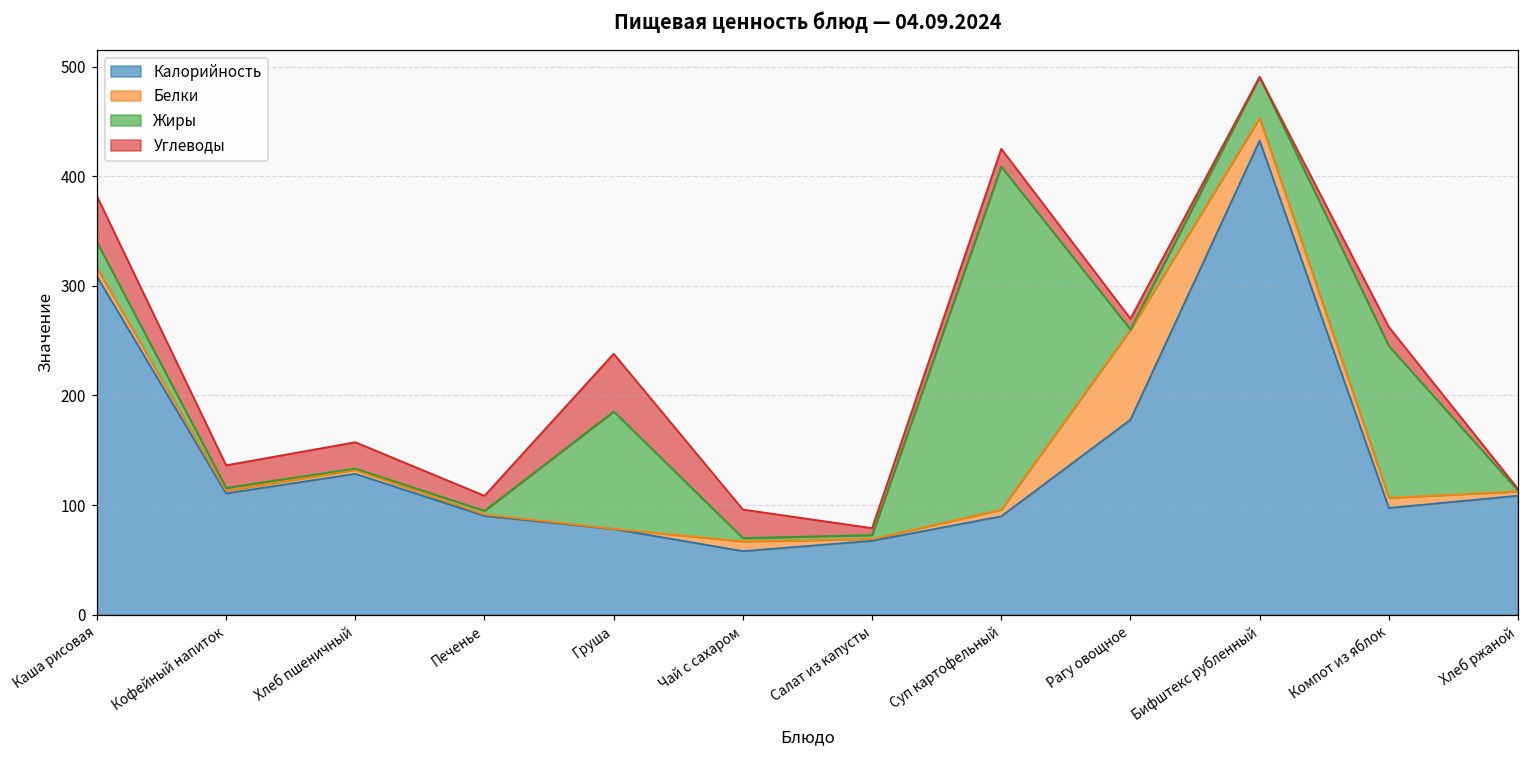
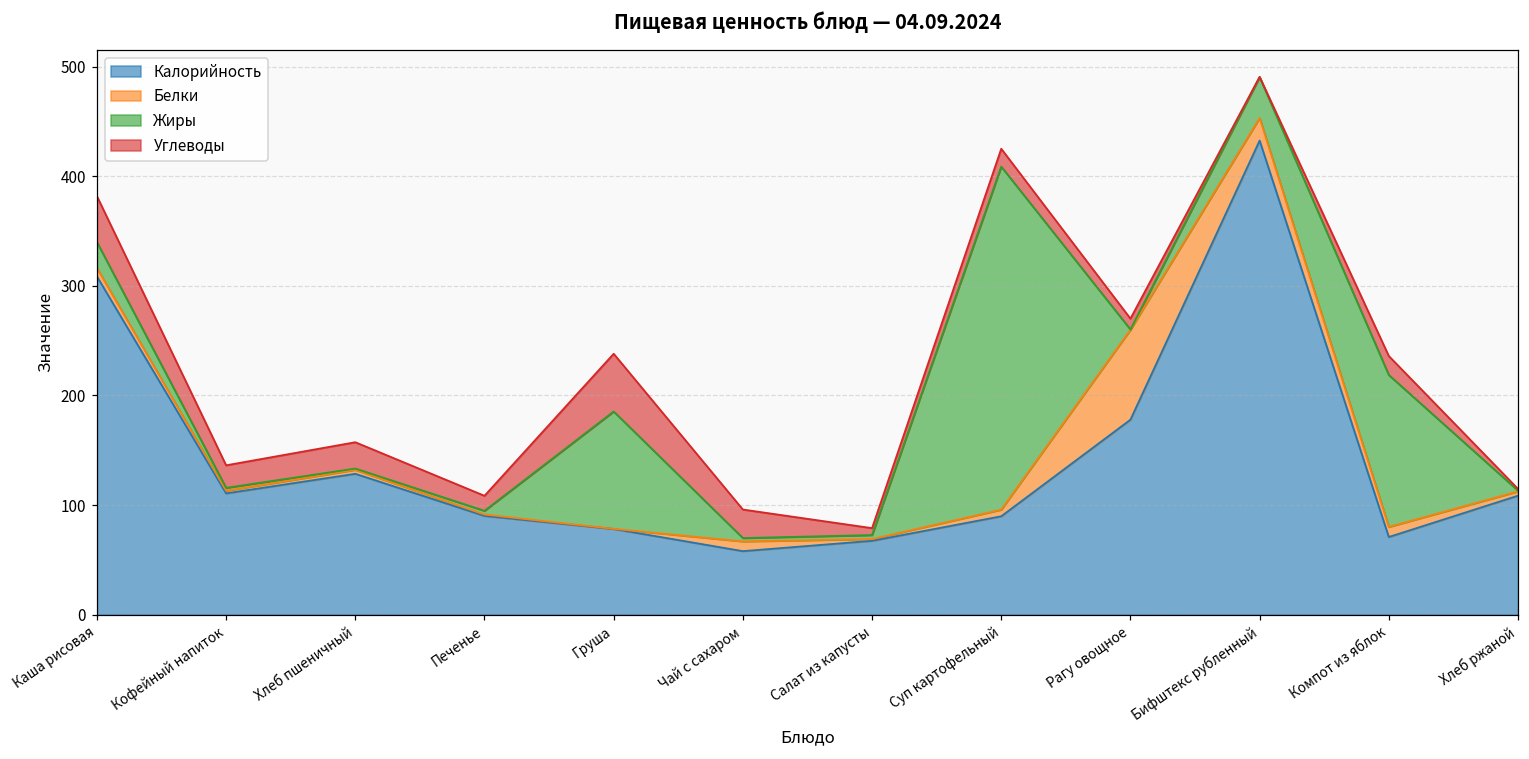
  {
    "Калорийность": {
      "Каша рисовая": 310,
      "Хлеб пшеничный": 130,
      "Чай с сахаром": 60,
      "Суп картофельный": 90,
      "Рагу овощное": 180,
      "Бифштекс рубленный": 430,
-     "Компот из яблок": 100,
+     "Компот из яблок": 70,
      "Хлеб ржаной": 110
    },
    "Белки": {
      "Каша рисовая": 10,
      "Чай с сахаром": 10,
      "Суп картофельный": 10,
      "Бифштекс рубленный": 20,
      "Компот из яблок": 10
    },
    "Жиры": {
      "Каша рисовая": 20,
      "Кофейный напиток": 0,
      "Печенье": 0,
      "Груша": 110,
      "Чай с сахаром": 0,
      "Салат из капусты": 0,
      "Суп картофельный": 310,
      "Компот из яблок": 140
    },
    "Углеводы": {
      "Каша рисовая": 40,
      "Кофейный напиток": 20,
      "Хлеб пшеничный": 20,
      "Печенье": 10,
      "Груша": 50,
      "Чай с сахаром": 30,
      "Салат из капусты": 10,
      "Суп картофельный": 20,
      "Рагу овощное": 10,
      "Компот из яблок": 20
    }
  }
